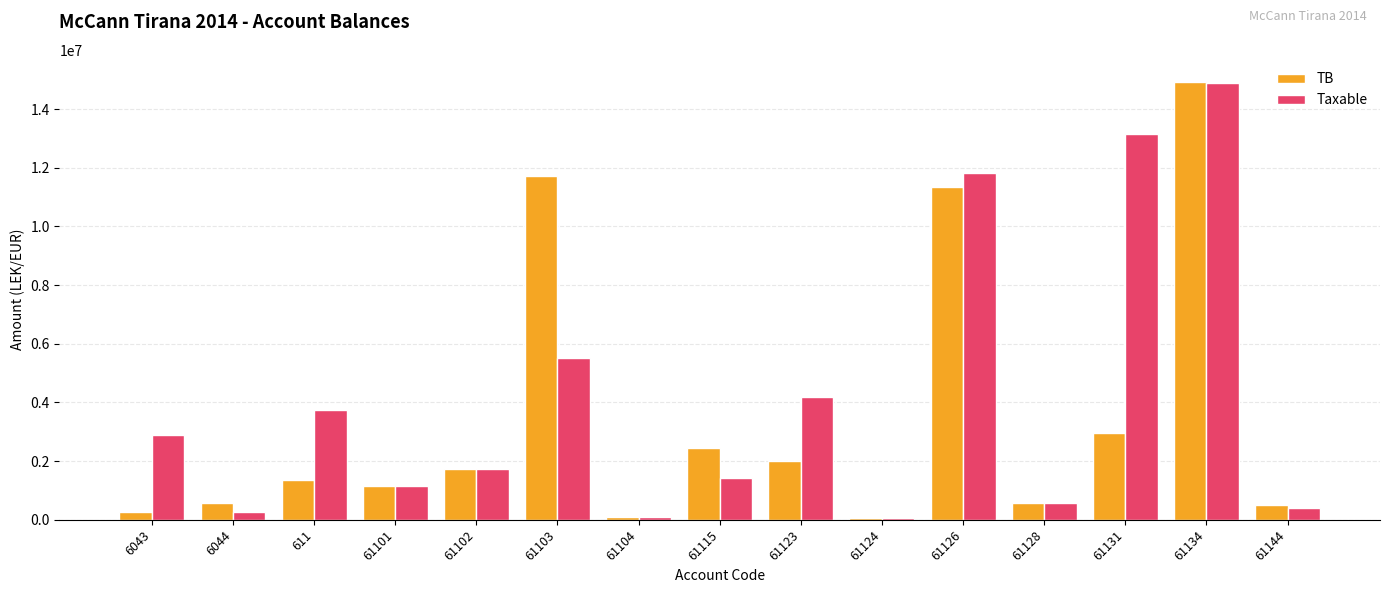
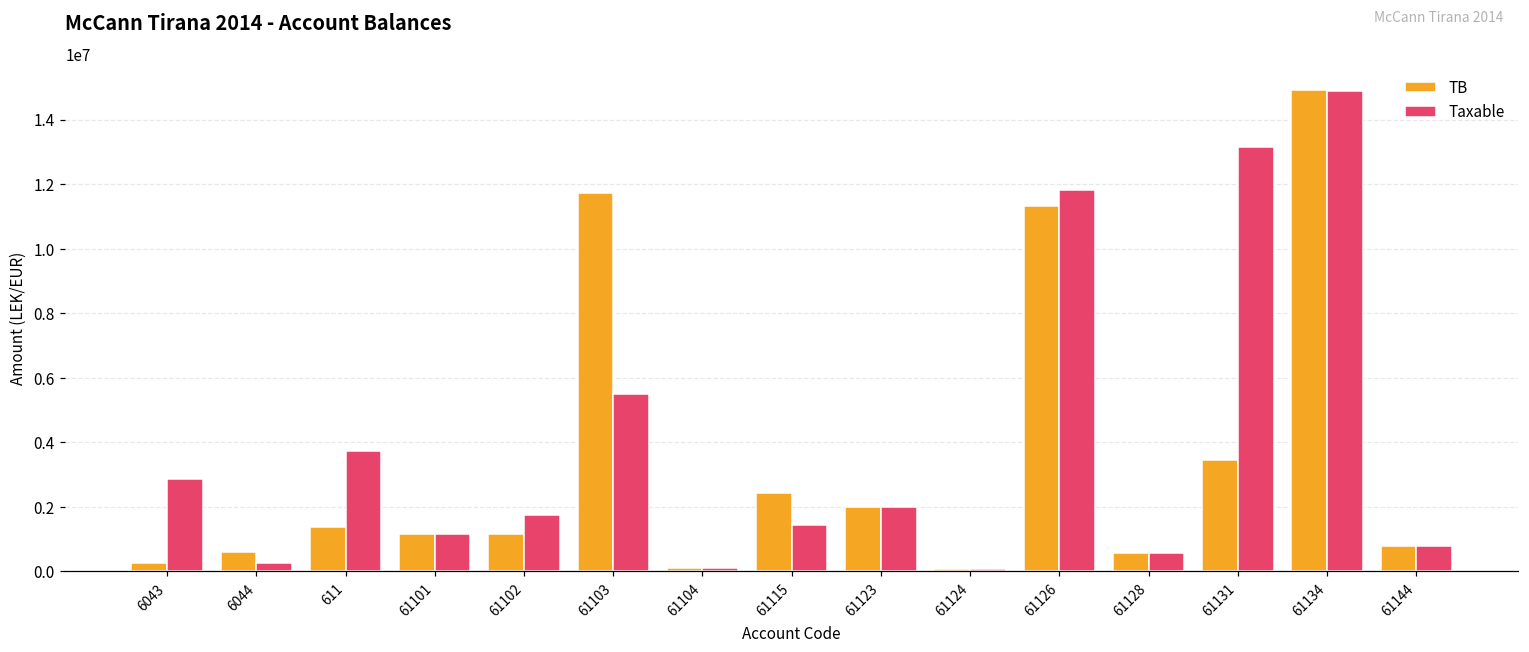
  {
    "TB": {
      "6043": 300000,
      "6044": 600000,
      "611": 1400000,
      "61101": 1100000,
-     "61102": 1700000,
+     "61102": 1200000,
      "61103": 11700000,
      "61104": 100000,
      "61115": 2400000,
      "61123": 2000000,
      "61126": 11300000,
      "61128": 600000,
-     "61131": 2900000,
+     "61131": 3500000,
      "61134": 14900000,
-     "61144": 500000
+     "61144": 800000
    },
    "Taxable": {
      "6043": 2900000,
      "6044": 300000,
      "611": 3700000,
      "61101": 1100000,
      "61102": 1700000,
      "61103": 5500000,
      "61104": 100000,
      "61115": 1400000,
-     "61123": 4200000,
+     "61123": 2000000,
      "61126": 11800000,
      "61128": 600000,
      "61131": 13100000,
      "61134": 14900000,
-     "61144": 400000
+     "61144": 800000
    }
  }
